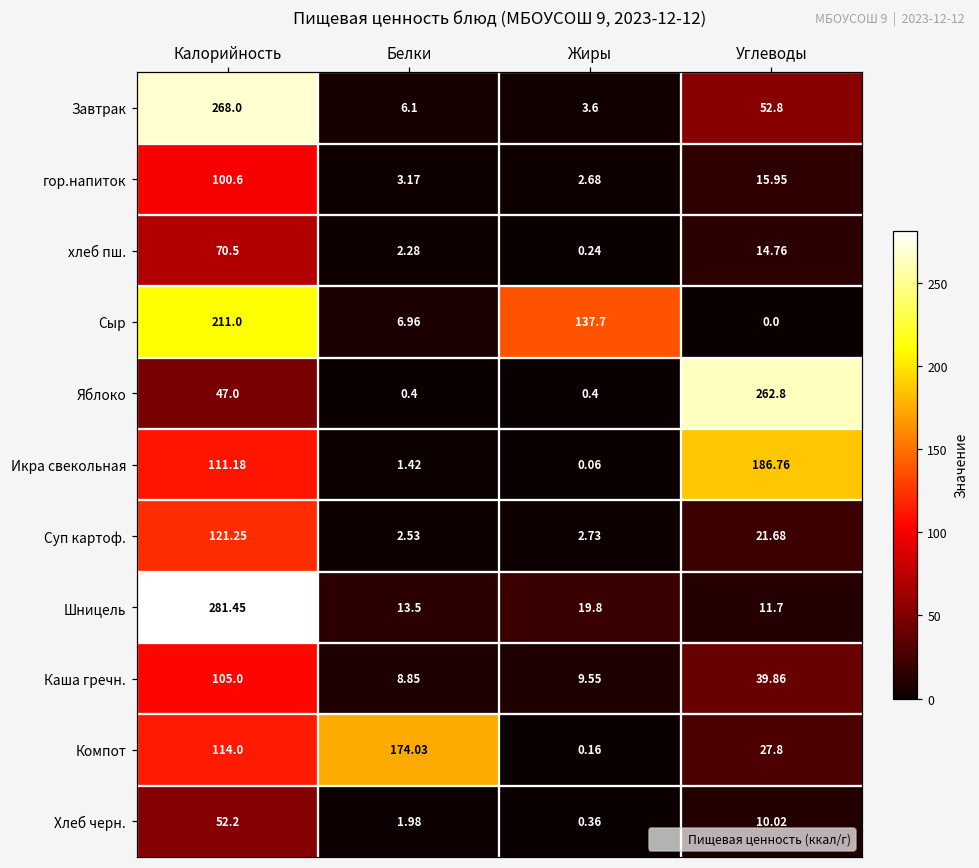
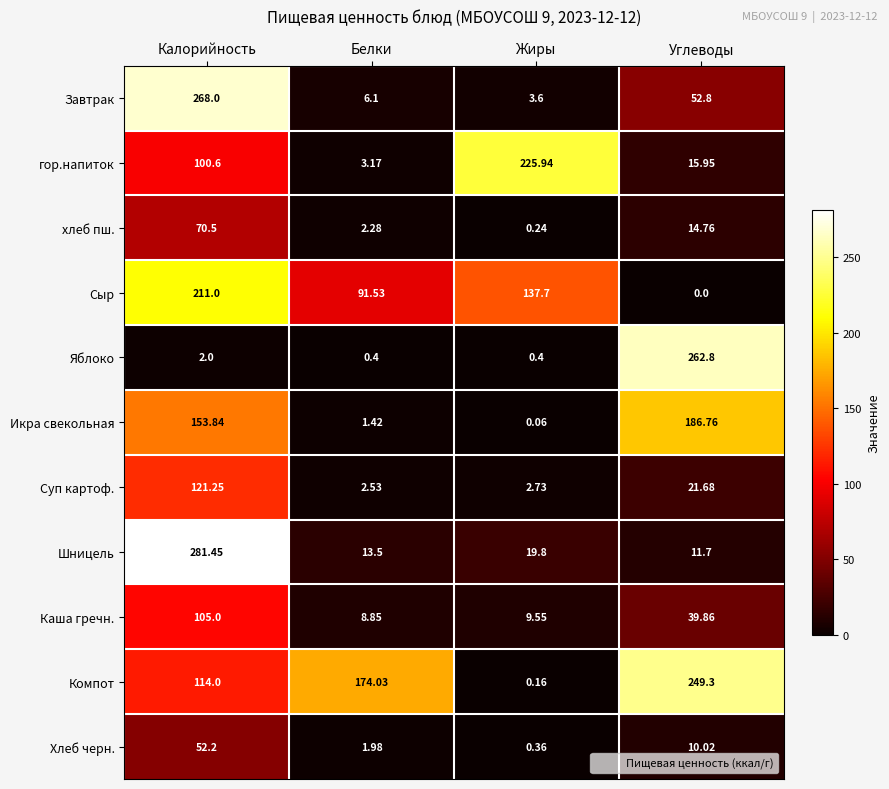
  {
    "Завтрак": {
      "Калорийность": 268.0,
      "Белки": 6.1,
      "Жиры": 3.6,
      "Углеводы": 52.8
    },
    "гор.напиток": {
      "Калорийность": 100.6,
      "Белки": 3.17,
-     "Жиры": 2.68,
+     "Жиры": 225.94,
      "Углеводы": 15.95
    },
    "хлеб пш.": {
      "Калорийность": 70.5,
      "Белки": 2.28,
      "Жиры": 0.24,
      "Углеводы": 14.76
    },
    "Сыр": {
      "Калорийность": 211.0,
-     "Белки": 6.96,
+     "Белки": 91.53,
      "Жиры": 137.7,
      "Углеводы": 0.0
    },
    "Яблоко": {
-     "Калорийность": 47.0,
+     "Калорийность": 2.0,
      "Белки": 0.4,
      "Жиры": 0.4,
      "Углеводы": 262.8
    },
    "Икра свекольная": {
-     "Калорийность": 111.18,
+     "Калорийность": 153.84,
      "Белки": 1.42,
      "Жиры": 0.06,
      "Углеводы": 186.76
    },
    "Суп картоф.": {
      "Калорийность": 121.25,
      "Белки": 2.53,
      "Жиры": 2.73,
      "Углеводы": 21.68
    },
    "Шницель": {
      "Калорийность": 281.45,
      "Белки": 13.5,
      "Жиры": 19.8,
      "Углеводы": 11.7
    },
    "Каша гречн.": {
      "Калорийность": 105.0,
      "Белки": 8.85,
      "Жиры": 9.55,
      "Углеводы": 39.86
    },
    "Компот": {
      "Калорийность": 114.0,
      "Белки": 174.03,
      "Жиры": 0.16,
-     "Углеводы": 27.8
+     "Углеводы": 249.3
    },
    "Хлеб черн.": {
      "Калорийность": 52.2,
      "Белки": 1.98,
      "Жиры": 0.36,
      "Углеводы": 10.02
    }
  }
